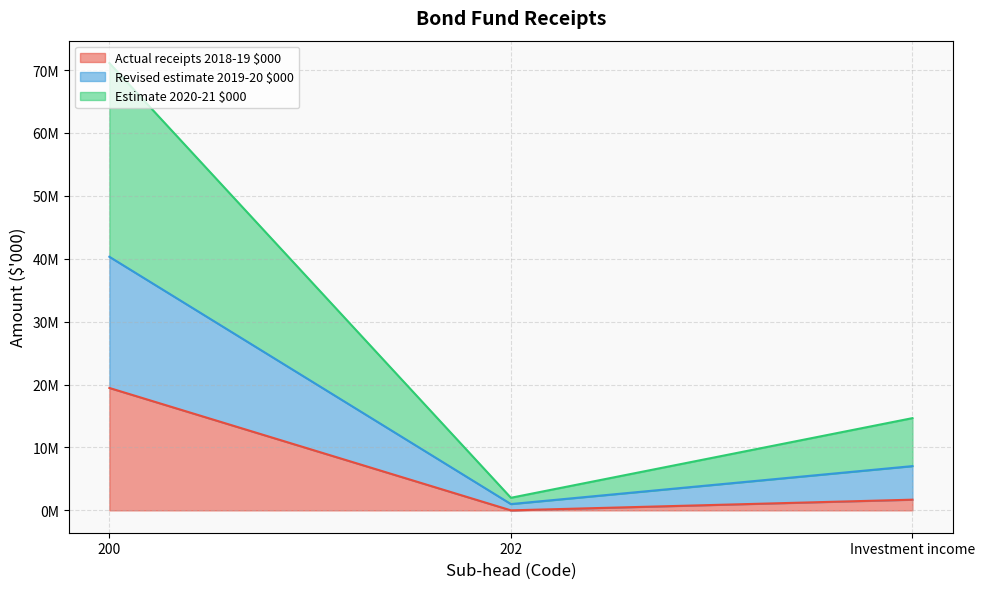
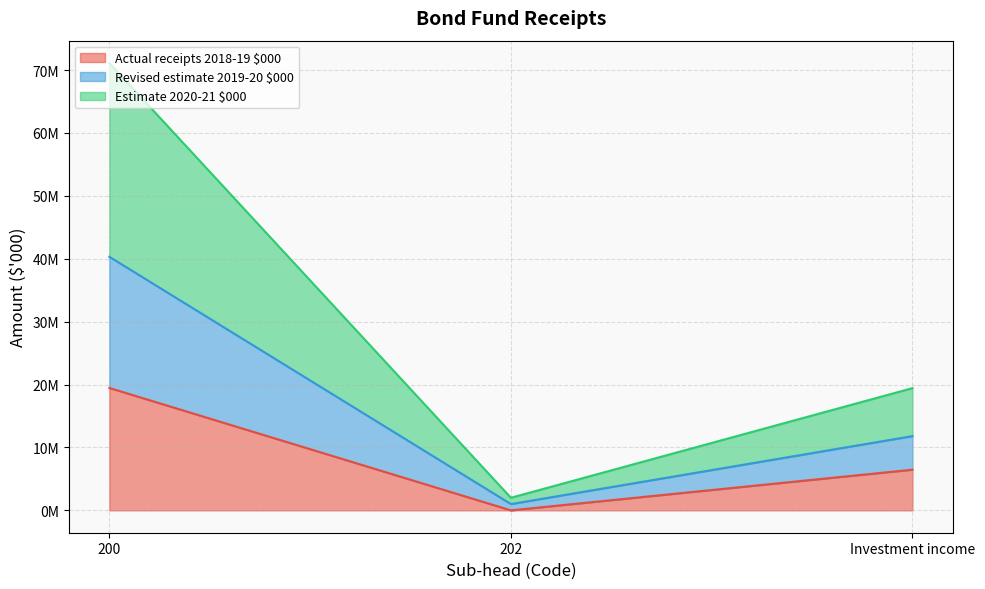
  {
    "Actual receipts 2018-19 $000": {
      "200": 19000000,
      "202": 0,
-     "Investment income": 2000000
+     "Investment income": 6000000
    },
    "Revised estimate 2019-20 $000": {
      "200": 21000000,
      "202": 1000000,
      "Investment income": 5000000
    },
    "Estimate 2020-21 $000": {
      "202": 1000000,
      "Investment income": 8000000
    }
  }
